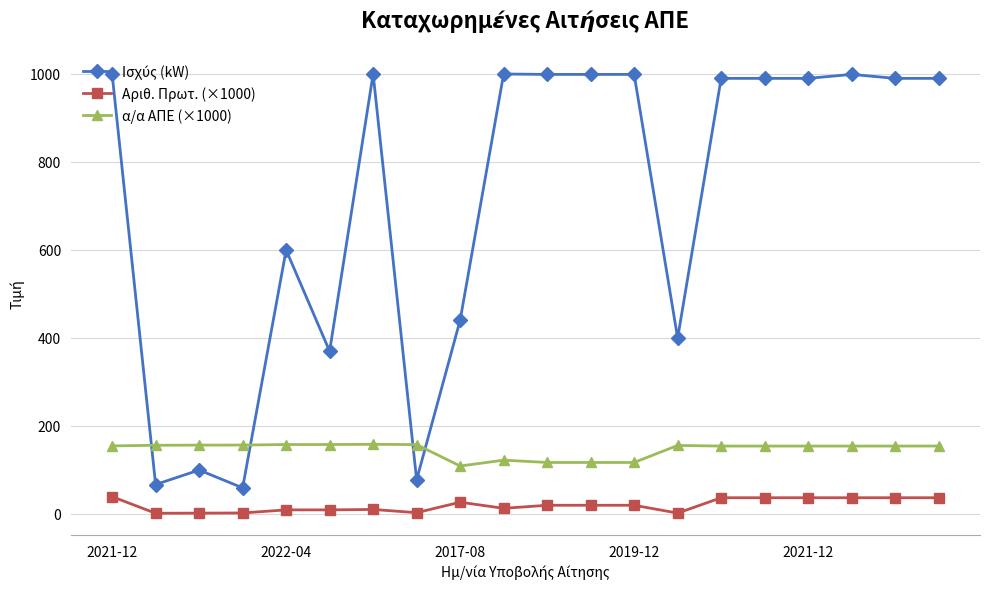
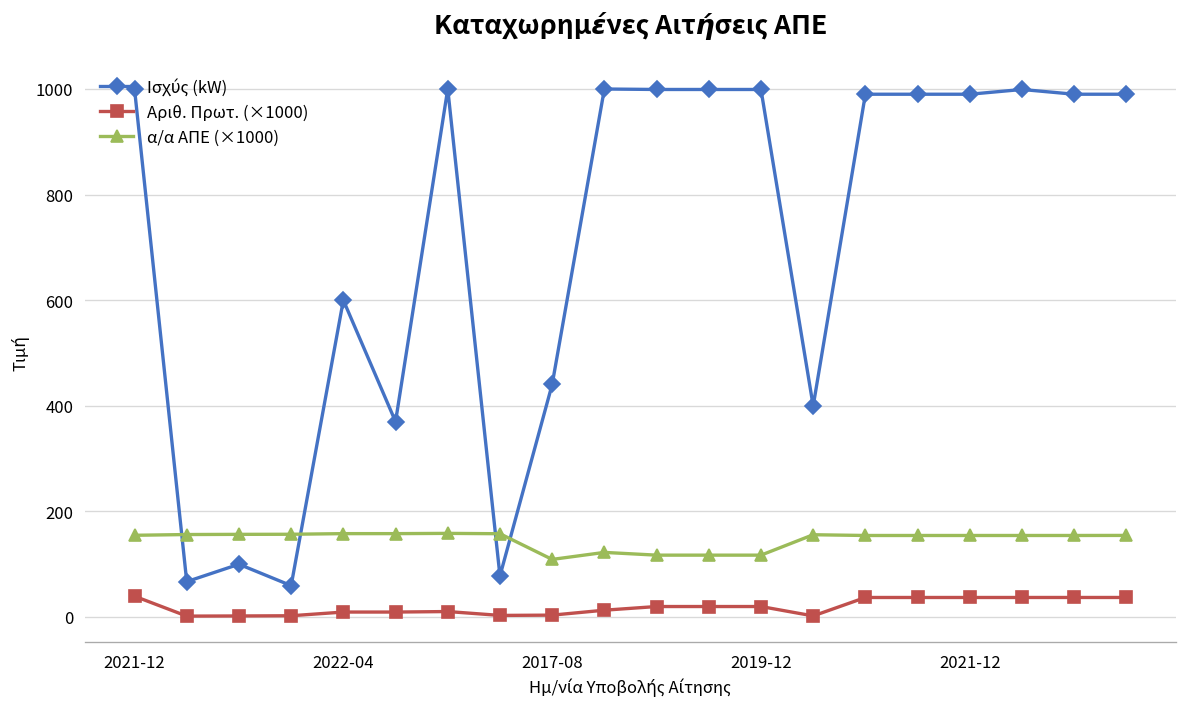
  {
    "Ισχύς (kW)": {
      "2017-08": 440
    },
    "Αριθ. Πρωτ. (×1000)": {
-     "2017-08": 30
+     "2017-08": 0
    },
    "α/α ΑΠΕ (×1000)": {
      "2017-08": 110
    }
  }
